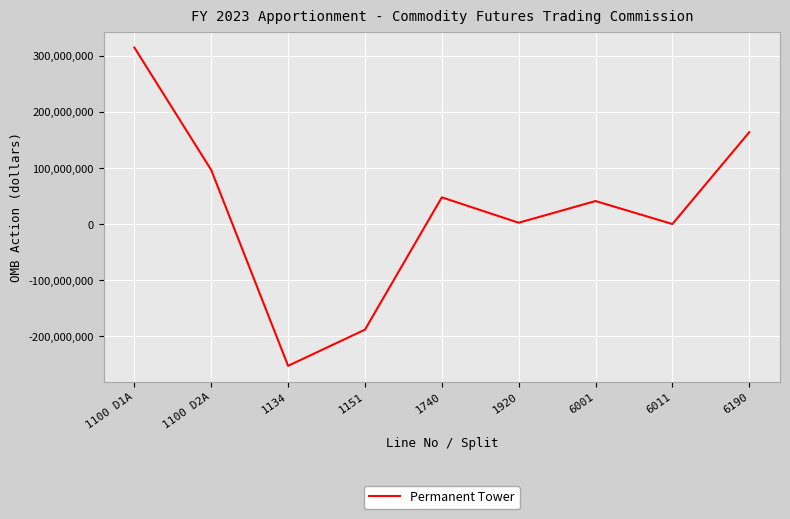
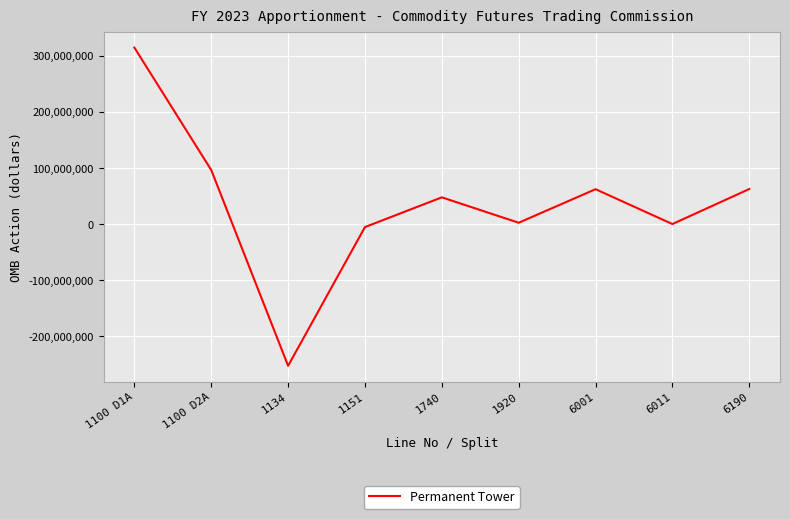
  {
    "1100 D1A": "310,000,000",
    "1100 D2A": "100,000,000",
    "1134": "-250,000,000",
-   "1151": "-190,000,000",
+   "1151": "-10,000,000",
    "1740": "50,000,000",
    "1920": "0",
-   "6001": "40,000,000",
+   "6001": "60,000,000",
    "6011": "0",
-   "6190": "160,000,000"
+   "6190": "60,000,000"
  }
